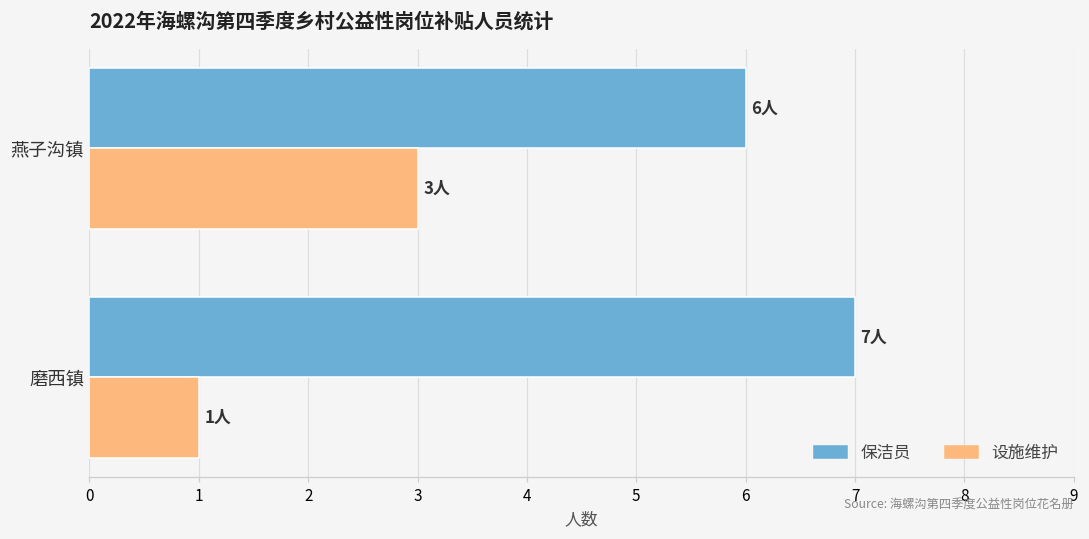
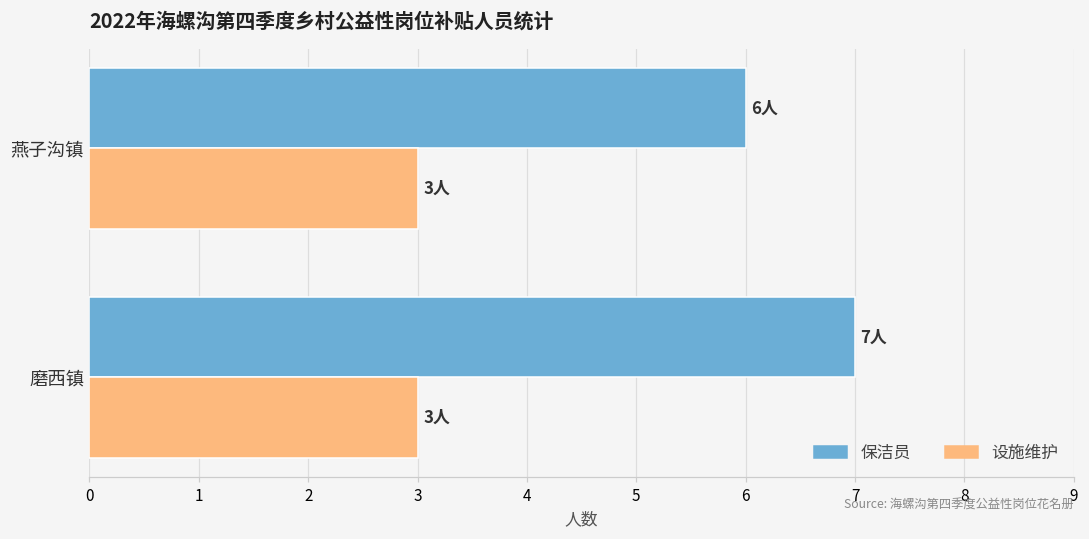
  {
    "保洁员": {
      "燕子沟镇": "6人",
      "磨西镇": "7人"
    },
    "设施维护": {
      "燕子沟镇": "3人",
-     "磨西镇": "1人"
+     "磨西镇": "3人"
    }
  }
